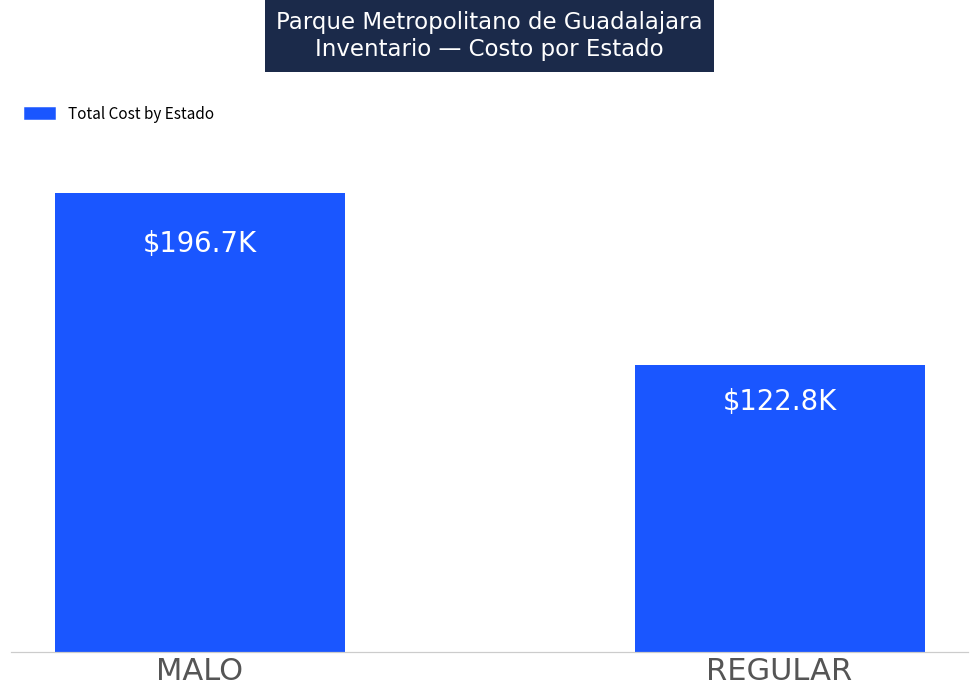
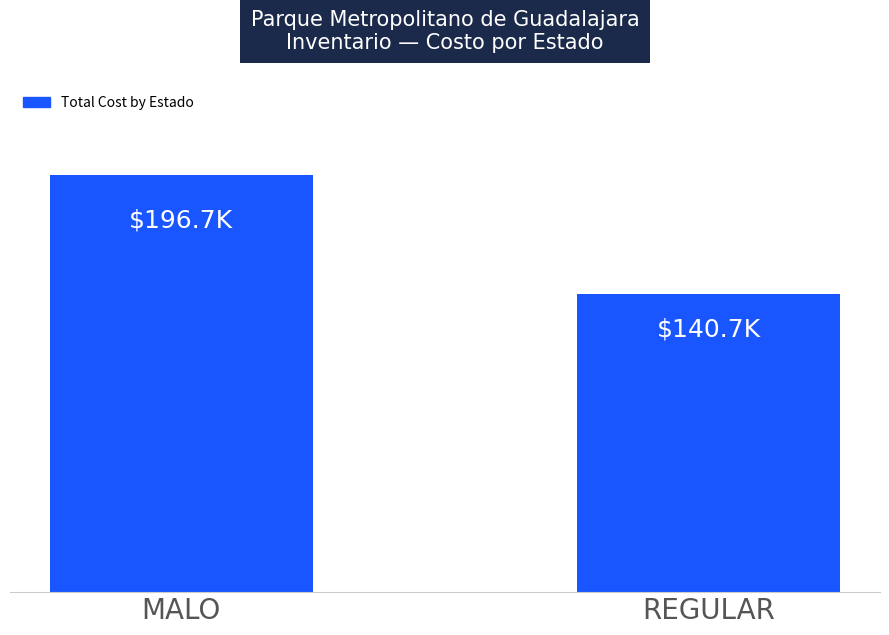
  {
    "MALO": "$196.7K",
-   "REGULAR": "$122.8K"
+   "REGULAR": "$140.7K"
  }
